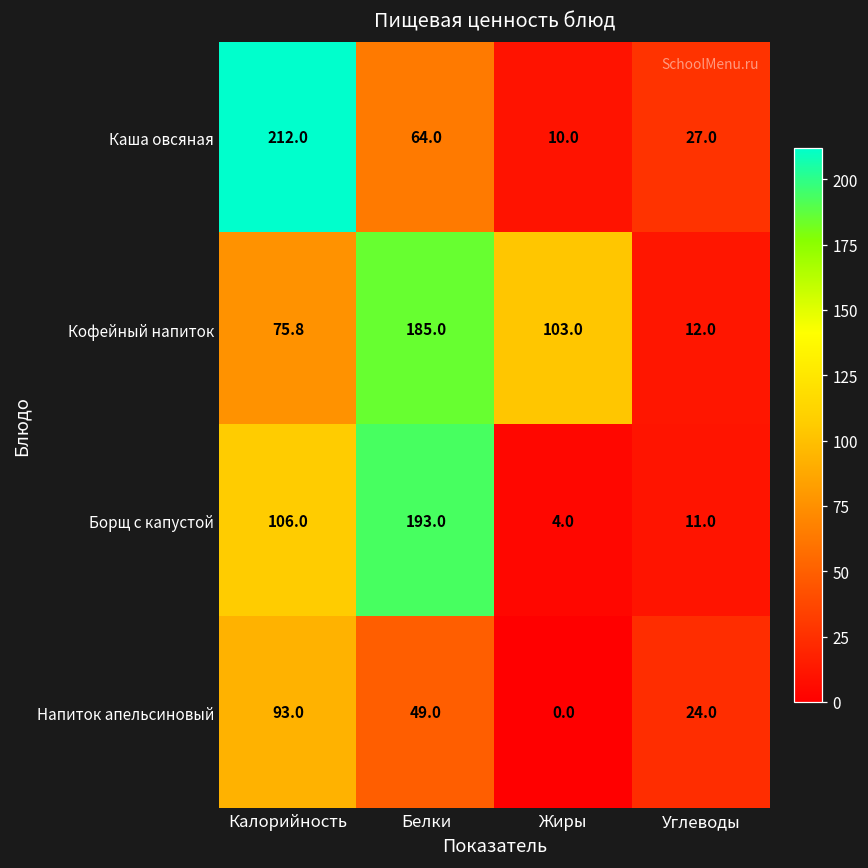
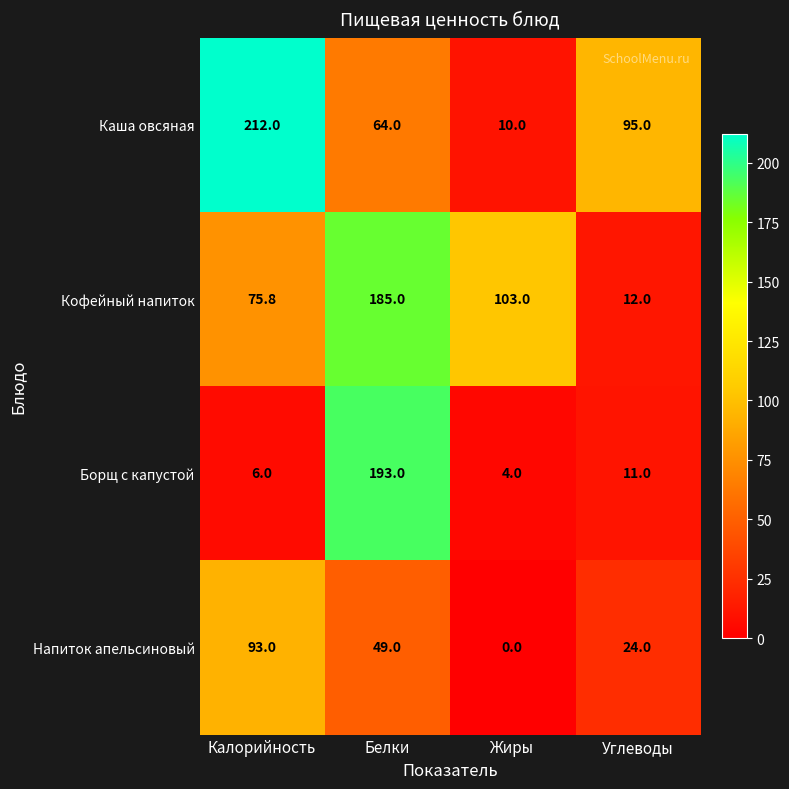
  {
    "Каша овсяная": {
      "Калорийность": 212.0,
      "Белки": 64.0,
      "Жиры": 10.0,
-     "Углеводы": 27.0
+     "Углеводы": 95.0
    },
    "Кофейный напиток": {
      "Калорийность": 75.8,
      "Белки": 185.0,
      "Жиры": 103.0,
      "Углеводы": 12.0
    },
    "Борщ с капустой": {
-     "Калорийность": 106.0,
+     "Калорийность": 6.0,
      "Белки": 193.0,
      "Жиры": 4.0,
      "Углеводы": 11.0
    },
    "Напиток апельсиновый": {
      "Калорийность": 93.0,
      "Белки": 49.0,
      "Жиры": 0.0,
      "Углеводы": 24.0
    }
  }
